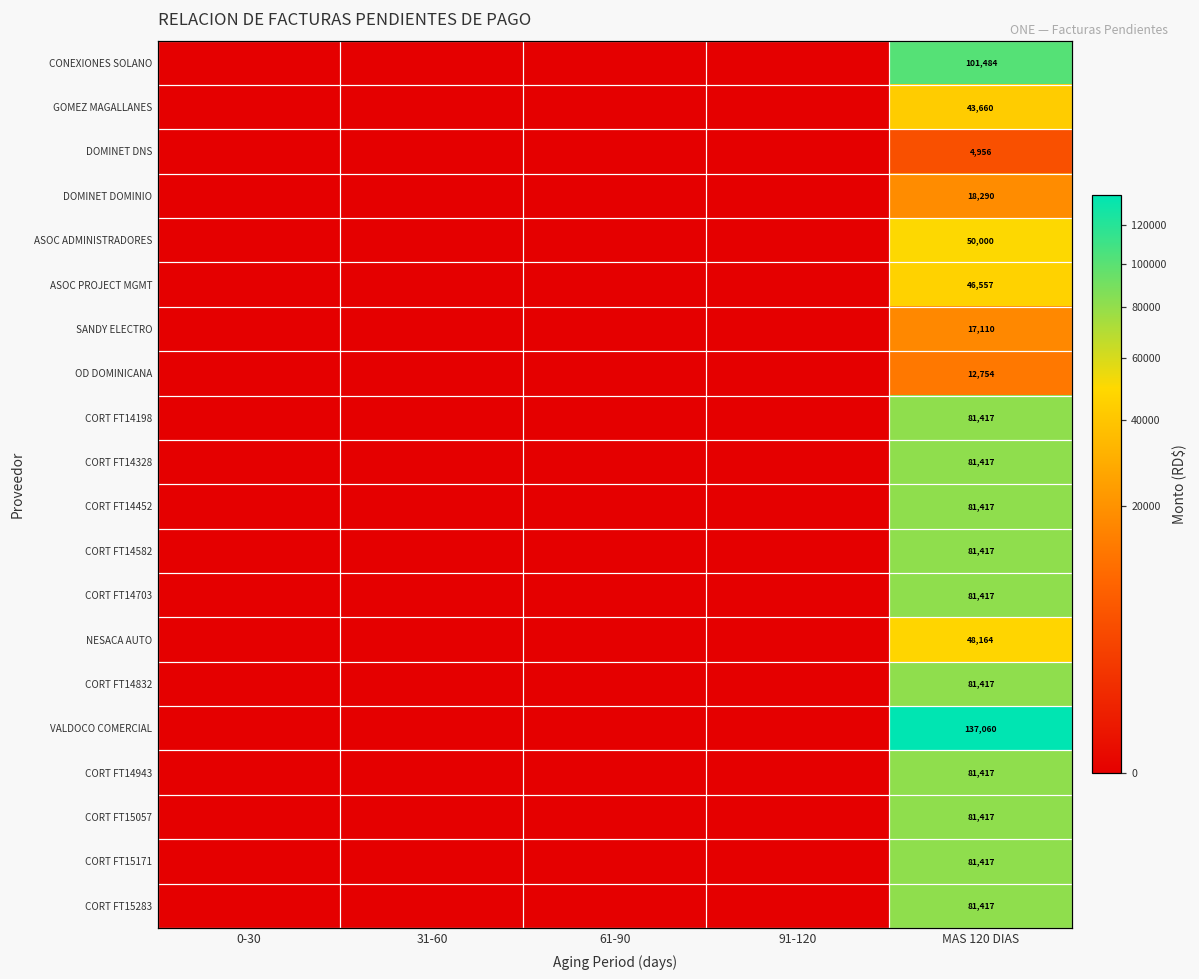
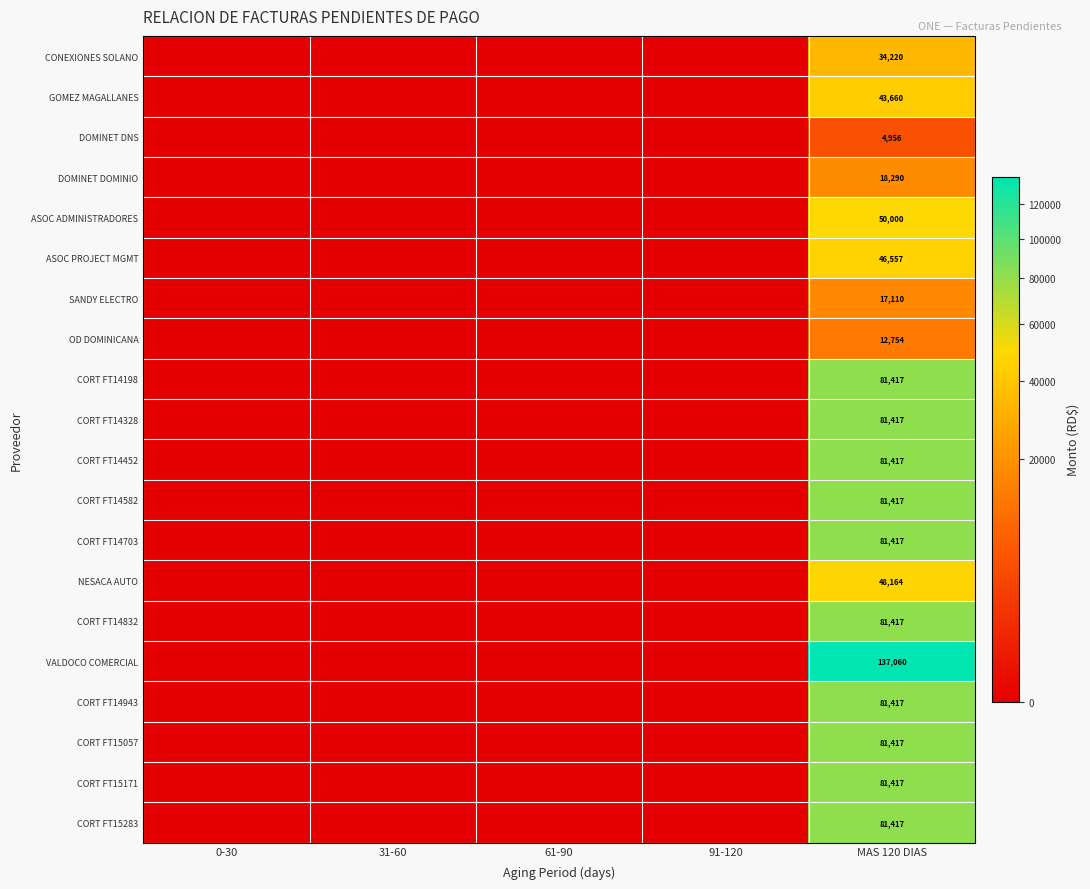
  {
    "CONEXIONES SOLANO": {
-     "MAS 120 DIAS": "101,484"
+     "MAS 120 DIAS": "34,220"
    },
    "GOMEZ MAGALLANES": {
      "MAS 120 DIAS": "43,660"
    },
    "DOMINET DNS": {
      "MAS 120 DIAS": "4,956"
    },
    "DOMINET DOMINIO": {
      "MAS 120 DIAS": "18,290"
    },
    "ASOC ADMINISTRADORES": {
      "MAS 120 DIAS": "50,000"
    },
    "ASOC PROJECT MGMT": {
      "MAS 120 DIAS": "46,557"
    },
    "SANDY ELECTRO": {
      "MAS 120 DIAS": "17,110"
    },
    "OD DOMINICANA": {
      "MAS 120 DIAS": "12,754"
    },
    "CORT FT14198": {
      "MAS 120 DIAS": "81,417"
    },
    "CORT FT14328": {
      "MAS 120 DIAS": "81,417"
    },
    "CORT FT14452": {
      "MAS 120 DIAS": "81,417"
    },
    "CORT FT14582": {
      "MAS 120 DIAS": "81,417"
    },
    "CORT FT14703": {
      "MAS 120 DIAS": "81,417"
    },
    "NESACA AUTO": {
      "MAS 120 DIAS": "48,164"
    },
    "CORT FT14832": {
      "MAS 120 DIAS": "81,417"
    },
    "VALDOCO COMERCIAL": {
      "MAS 120 DIAS": "137,060"
    },
    "CORT FT14943": {
      "MAS 120 DIAS": "81,417"
    },
    "CORT FT15057": {
      "MAS 120 DIAS": "81,417"
    },
    "CORT FT15171": {
      "MAS 120 DIAS": "81,417"
    },
    "CORT FT15283": {
      "MAS 120 DIAS": "81,417"
    }
  }
